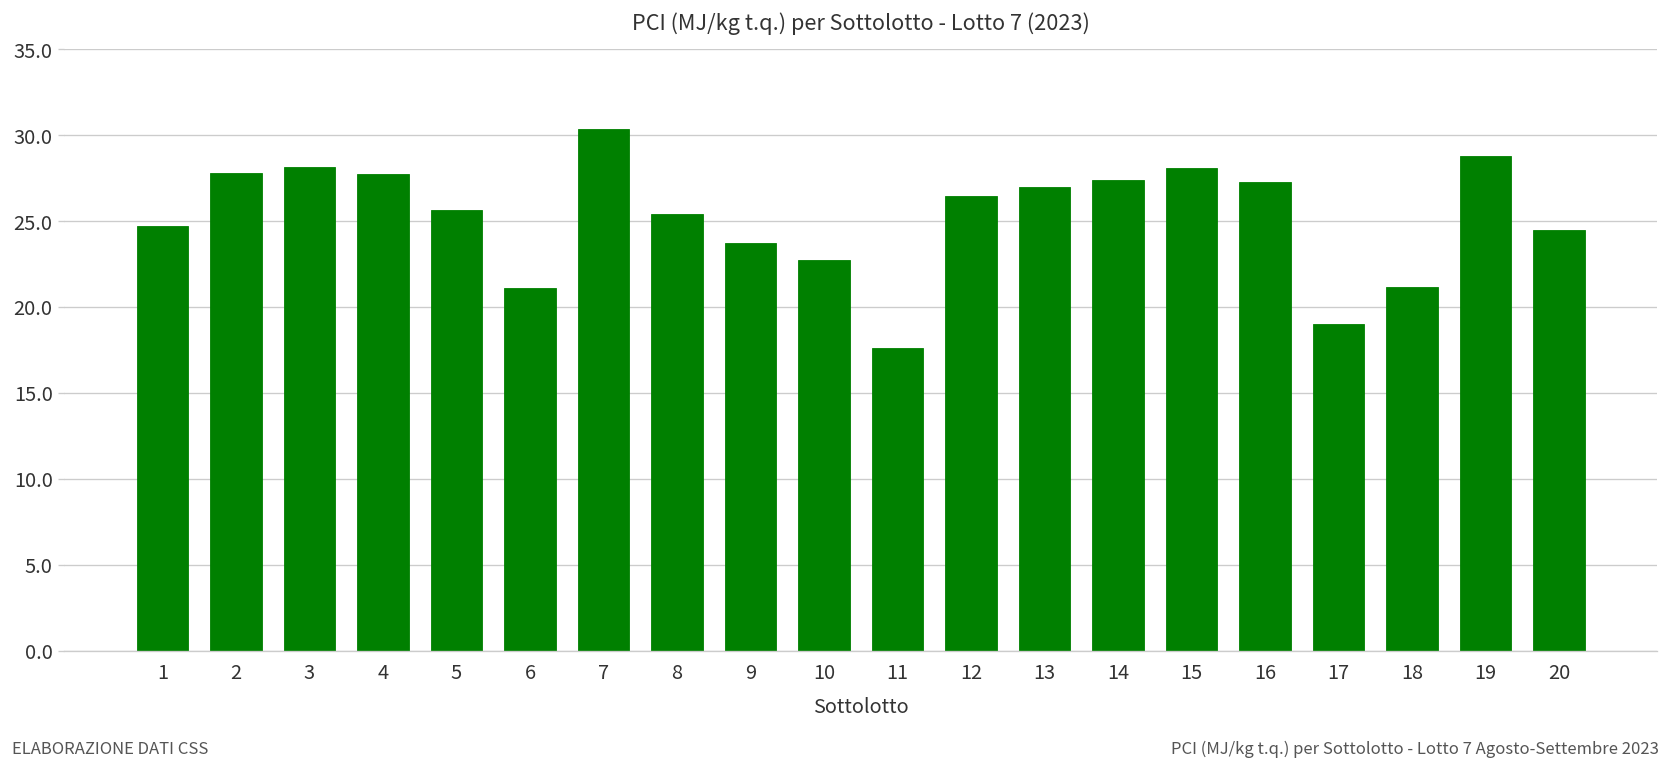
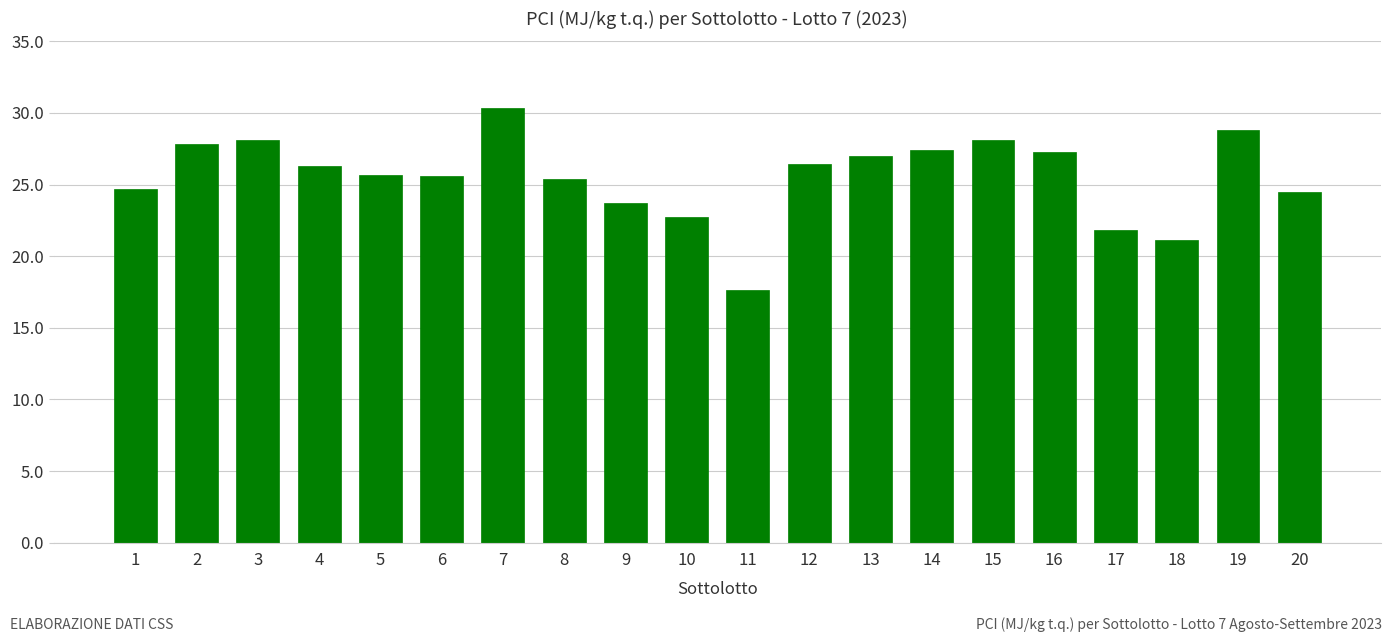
  {
    "1": 24.7,
    "2": 27.8,
    "3": 28.1,
-   "4": 27.8,
+   "4": 26.3,
    "5": 25.7,
-   "6": 21.1,
+   "6": 25.6,
    "7": 30.4,
    "8": 25.4,
    "9": 23.7,
    "10": 22.8,
    "11": 17.6,
    "12": 26.5,
    "13": 27.0,
    "14": 27.4,
    "15": 28.1,
    "16": 27.3,
-   "17": 19.0,
+   "17": 21.8,
    "18": 21.1,
    "19": 28.8,
    "20": 24.5
  }
